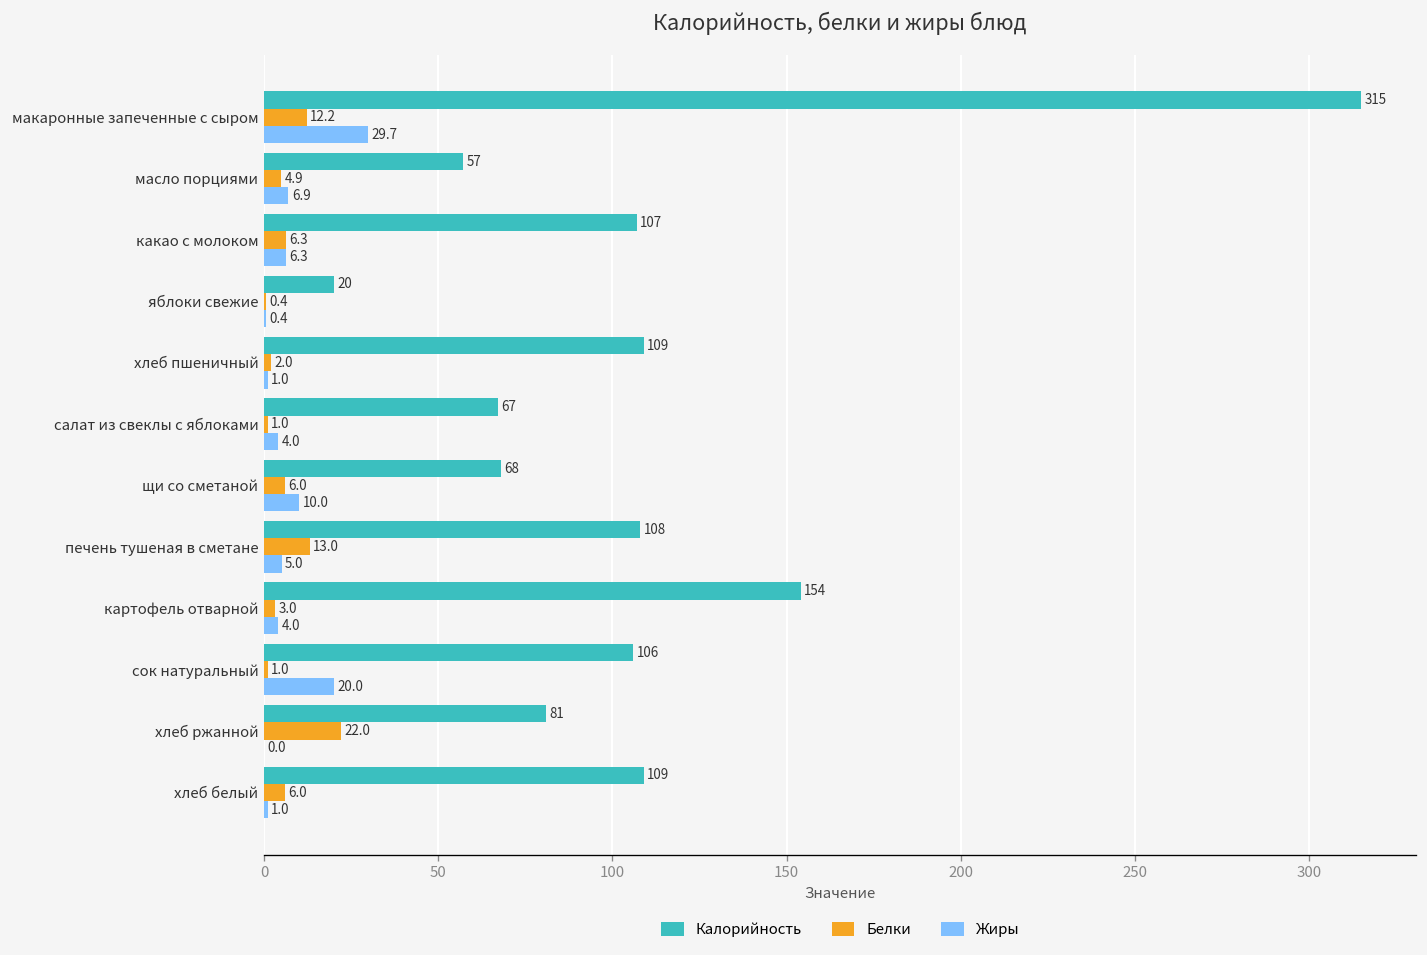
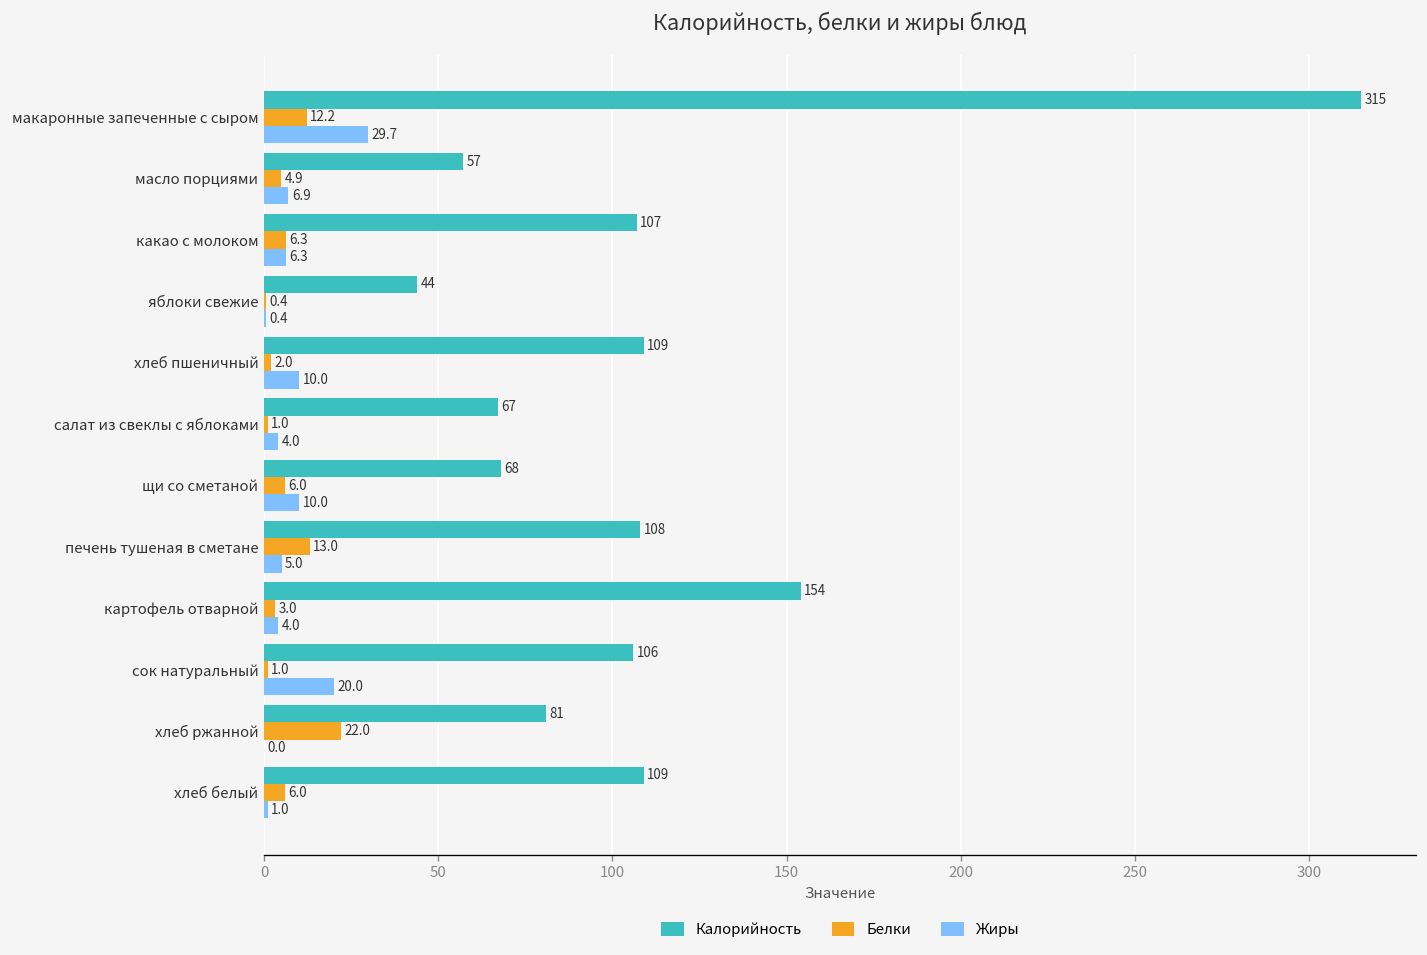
  {
    "Калорийность": {
      "макаронные запеченные с сыром": 315,
      "масло порциями": 57,
      "какао с молоком": 107,
-     "яблоки свежие": 20,
+     "яблоки свежие": 44,
      "хлеб пшеничный": 109,
      "салат из свеклы с яблоками": 67,
      "щи со сметаной": 68,
      "печень тушеная в сметане": 108,
      "картофель отварной": 154,
      "сок натуральный": 106,
      "хлеб ржанной": 81,
      "хлеб белый": 109
    },
    "Белки": {
      "макаронные запеченные с сыром": 12.2,
      "масло порциями": 4.9,
      "какао с молоком": 6.3,
      "яблоки свежие": 0.4,
      "хлеб пшеничный": 2.0,
      "салат из свеклы с яблоками": 1.0,
      "щи со сметаной": 6.0,
      "печень тушеная в сметане": 13.0,
      "картофель отварной": 3.0,
      "сок натуральный": 1.0,
      "хлеб ржанной": 22.0,
      "хлеб белый": 6.0
    },
    "Жиры": {
      "макаронные запеченные с сыром": 29.7,
      "масло порциями": 6.9,
      "какао с молоком": 6.3,
      "яблоки свежие": 0.4,
-     "хлеб пшеничный": 1.0,
+     "хлеб пшеничный": 10.0,
      "салат из свеклы с яблоками": 4.0,
      "щи со сметаной": 10.0,
      "печень тушеная в сметане": 5.0,
      "картофель отварной": 4.0,
      "сок натуральный": 20.0,
      "хлеб ржанной": 0.0,
      "хлеб белый": 1.0
    }
  }
